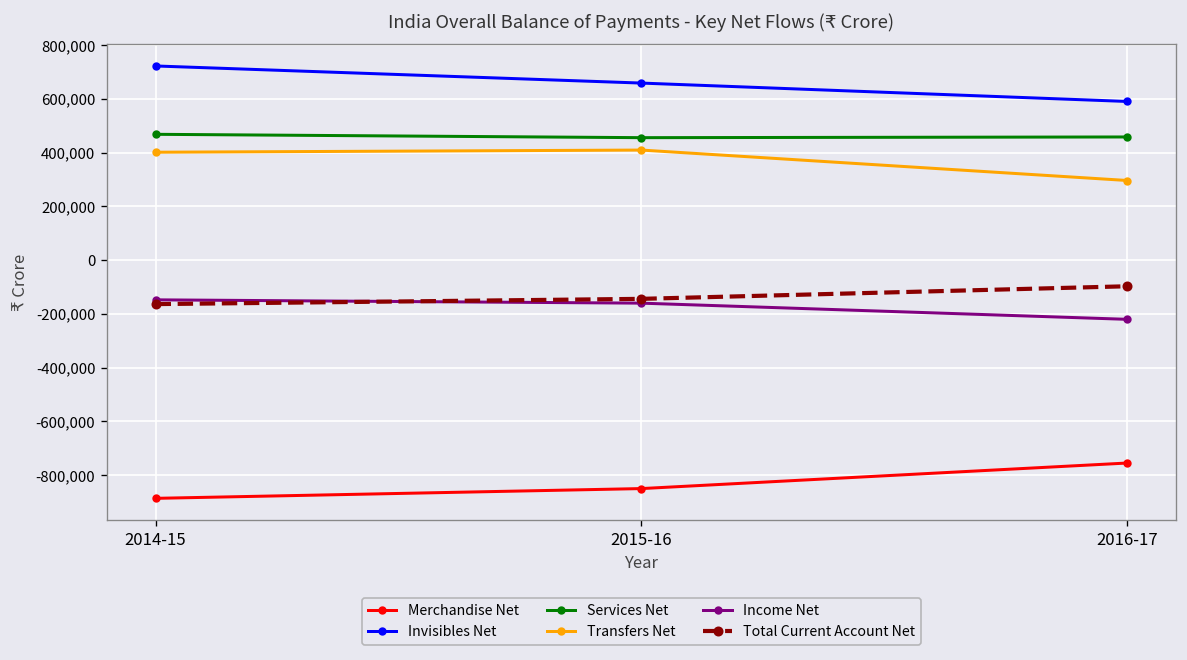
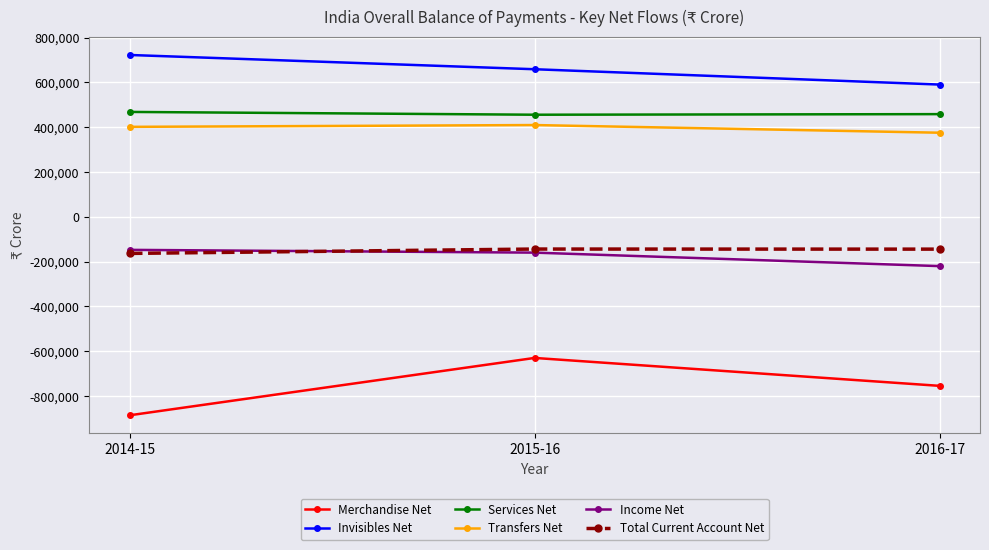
  {
    "Merchandise Net": {
      "2014-15": "-890,000",
-     "2015-16": "-850,000",
+     "2015-16": "-630,000",
      "2016-17": "-750,000"
    },
    "Invisibles Net": {
      "2014-15": "720,000",
      "2015-16": "660,000",
      "2016-17": "590,000"
    },
    "Services Net": {
      "2014-15": "470,000",
      "2015-16": "460,000",
      "2016-17": "460,000"
    },
    "Transfers Net": {
      "2014-15": "400,000",
      "2015-16": "410,000",
-     "2016-17": "300,000"
+     "2016-17": "380,000"
    },
    "Income Net": {
      "2014-15": "-150,000",
      "2015-16": "-160,000",
      "2016-17": "-220,000"
    },
    "Total Current Account Net": {
      "2014-15": "-160,000",
      "2015-16": "-140,000",
-     "2016-17": "-100,000"
+     "2016-17": "-140,000"
    }
  }
